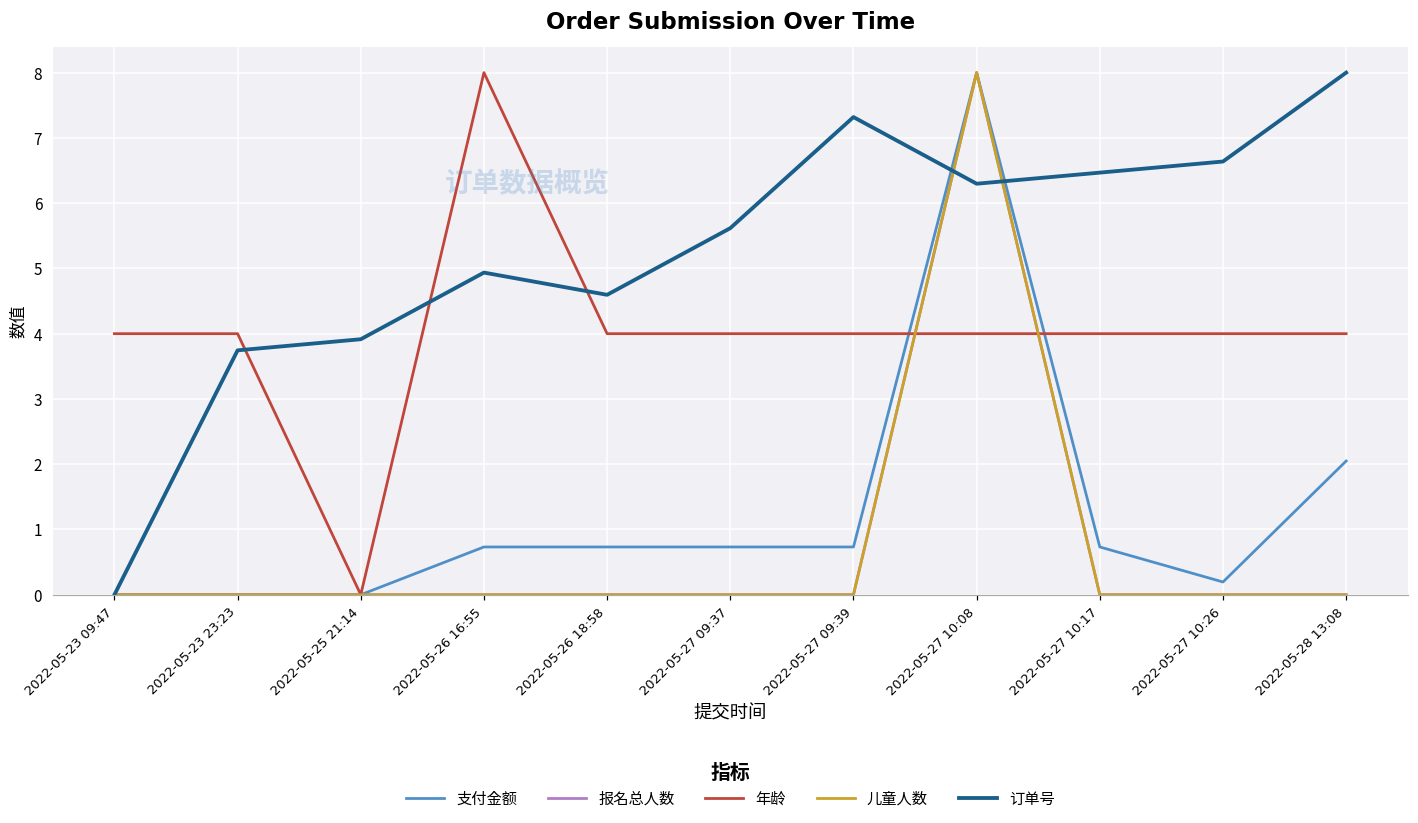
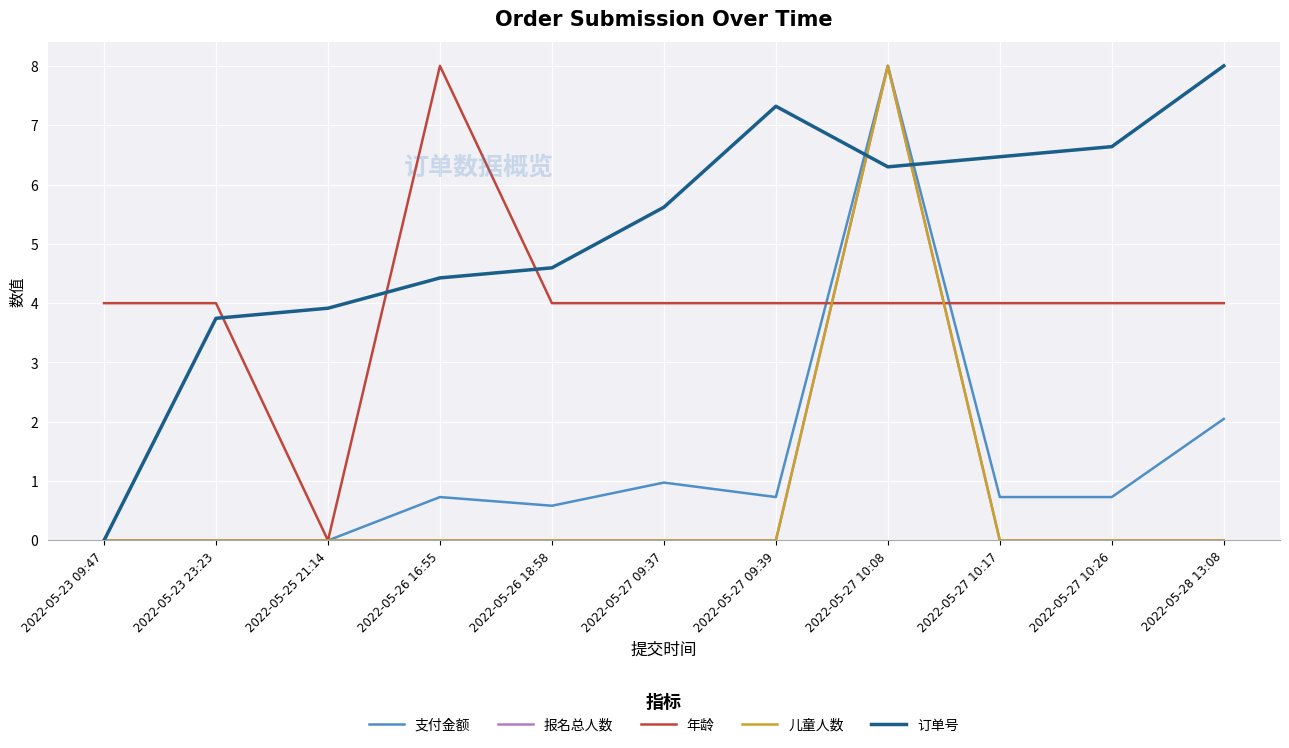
  {
    "支付金额": {
      "2022-05-26 16:55": 0.7,
-     "2022-05-26 18:58": 0.7,
-     "2022-05-27 09:37": 0.7,
+     "2022-05-26 18:58": 0.6,
+     "2022-05-27 09:37": 1.0,
      "2022-05-27 09:39": 0.7,
      "2022-05-27 10:17": 0.7,
-     "2022-05-27 10:26": 0.2,
+     "2022-05-27 10:26": 0.7,
      "2022-05-28 13:08": 2.0
    },
    "儿童人数": {
      "2022-05-26 16:55": 0.0,
      "2022-05-26 18:58": 0.0,
      "2022-05-27 09:37": 0.0,
      "2022-05-27 09:39": 0.0,
      "2022-05-27 10:17": 0.0,
      "2022-05-27 10:26": 0.0,
      "2022-05-28 13:08": 0.0
    },
    "年龄": {
      "2022-05-23 09:47": 4.0,
      "2022-05-23 23:23": 4.0,
      "2022-05-26 16:55": 8.0,
      "2022-05-26 18:58": 4.0,
      "2022-05-27 09:37": 4.0,
      "2022-05-27 09:39": 4.0,
      "2022-05-27 10:08": 4.0,
      "2022-05-27 10:17": 4.0,
      "2022-05-27 10:26": 4.0,
      "2022-05-28 13:08": 4.0
    },
    "订单号": {
      "2022-05-23 23:23": 3.7,
      "2022-05-25 21:14": 3.9,
-     "2022-05-26 16:55": 4.9,
+     "2022-05-26 16:55": 4.4,
      "2022-05-26 18:58": 4.6,
      "2022-05-27 09:37": 5.6,
      "2022-05-27 09:39": 7.3,
      "2022-05-27 10:08": 6.3,
      "2022-05-27 10:17": 6.5,
      "2022-05-27 10:26": 6.6,
      "2022-05-28 13:08": 8.0
    }
  }
